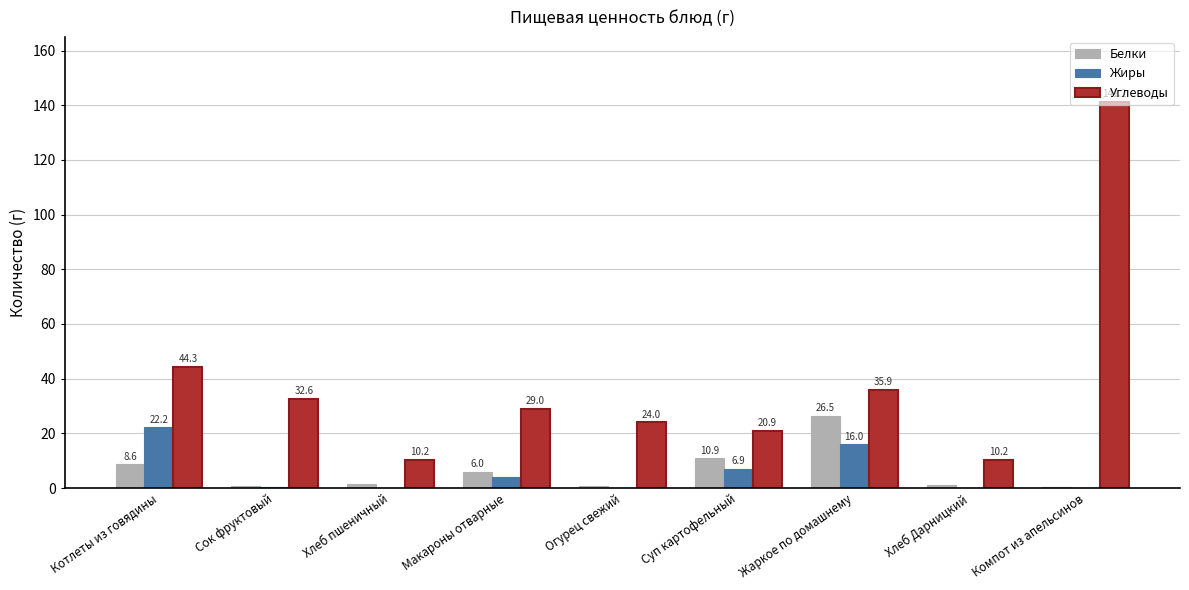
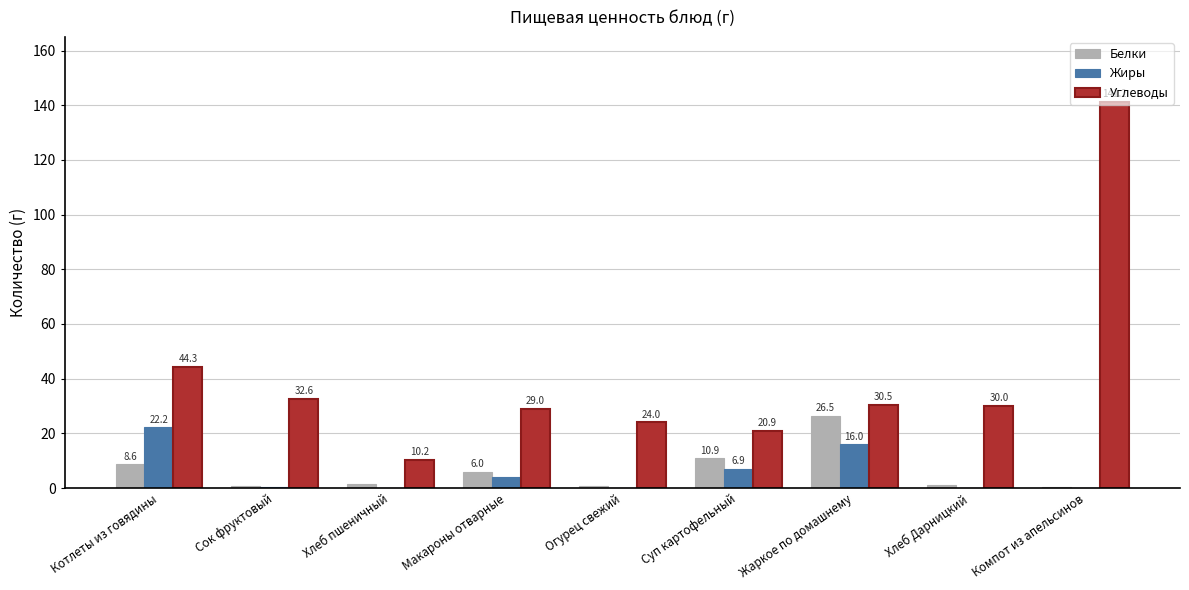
  {
    "Белки": {
      "Котлеты из говядины": 8.6,
      "Макароны отварные": 6.0,
      "Суп картофельный": 10.9,
      "Жаркое по домашнему": 26.5
    },
    "Жиры": {
      "Котлеты из говядины": 22.2,
      "Суп картофельный": 6.9,
      "Жаркое по домашнему": 16.0
    },
    "Углеводы": {
      "Котлеты из говядины": 44.3,
      "Сок фруктовый": 32.6,
      "Хлеб пшеничный": 10.2,
      "Макароны отварные": 29.0,
      "Огурец свежий": 24.0,
      "Суп картофельный": 20.9,
-     "Жаркое по домашнему": 35.9,
-     "Хлеб Дарницкий": 10.2
+     "Жаркое по домашнему": 30.5,
+     "Хлеб Дарницкий": 30.0
    }
  }
